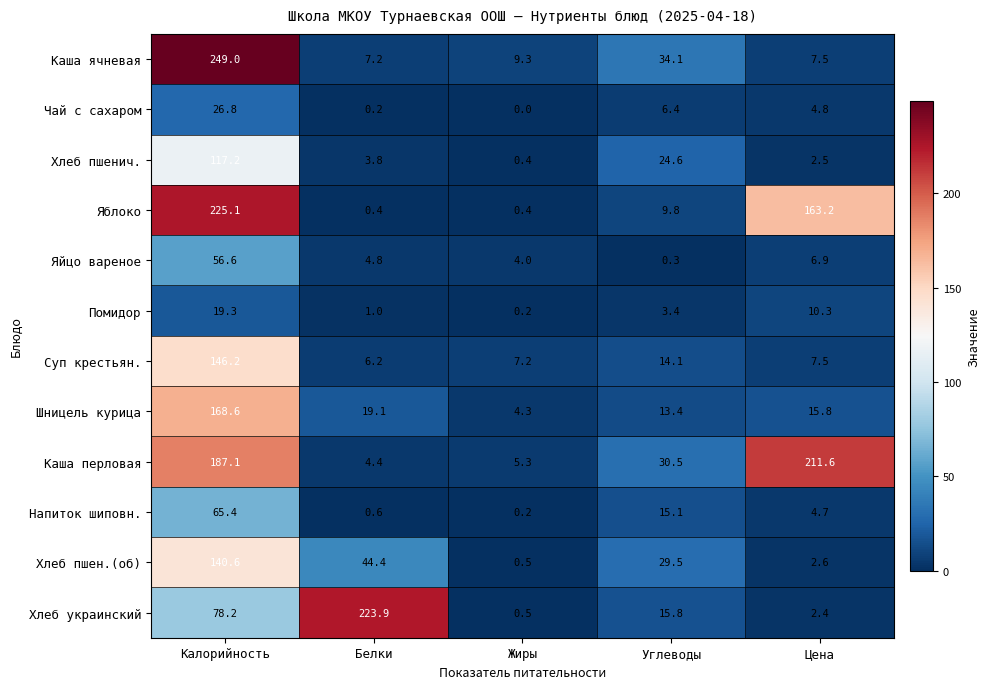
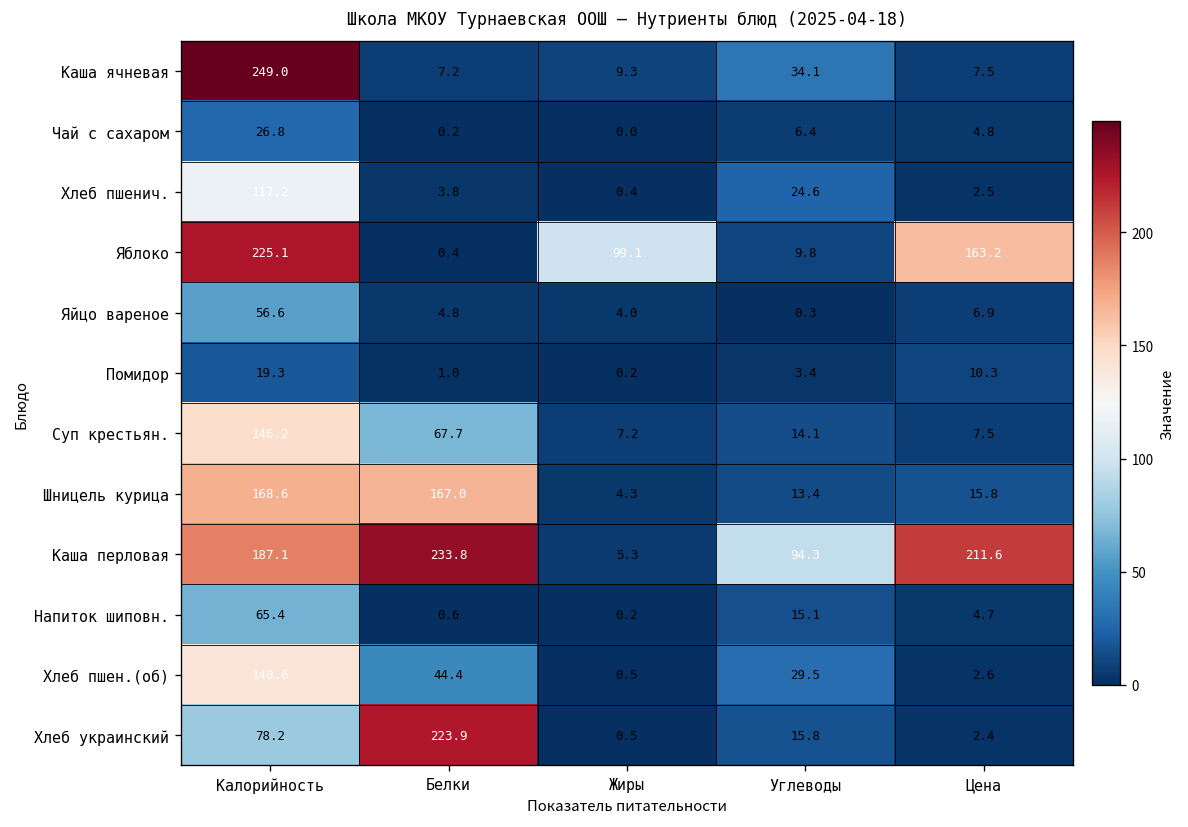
  {
    "Каша ячневая": {
      "Калорийность": 249.0,
      "Белки": 7.2,
      "Жиры": 9.3,
      "Углеводы": 34.1,
      "Цена": 7.5
    },
    "Чай с сахаром": {
      "Калорийность": 26.8,
      "Белки": 0.2,
      "Жиры": 0.0,
      "Углеводы": 6.4,
      "Цена": 4.8
    },
    "Хлеб пшенич.": {
      "Белки": 3.8,
      "Жиры": 0.4,
      "Углеводы": 24.6,
      "Цена": 2.5
    },
    "Яблоко": {
      "Калорийность": 225.1,
      "Белки": 0.4,
-     "Жиры": 0.4,
+     "Жиры": 99.1,
      "Углеводы": 9.8,
      "Цена": 163.2
    },
    "Яйцо вареное": {
      "Калорийность": 56.6,
      "Белки": 4.8,
      "Жиры": 4.0,
      "Углеводы": 0.3,
      "Цена": 6.9
    },
    "Помидор": {
      "Калорийность": 19.3,
      "Белки": 1.0,
      "Жиры": 0.2,
      "Углеводы": 3.4,
      "Цена": 10.3
    },
    "Суп крестьян.": {
      "Калорийность": 146.2,
-     "Белки": 6.2,
+     "Белки": 67.7,
      "Жиры": 7.2,
      "Углеводы": 14.1,
      "Цена": 7.5
    },
    "Шницель курица": {
      "Калорийность": 168.6,
-     "Белки": 19.1,
+     "Белки": 167.0,
      "Жиры": 4.3,
      "Углеводы": 13.4,
      "Цена": 15.8
    },
    "Каша перловая": {
      "Калорийность": 187.1,
-     "Белки": 4.4,
+     "Белки": 233.8,
      "Жиры": 5.3,
-     "Углеводы": 30.5,
+     "Углеводы": 94.3,
      "Цена": 211.6
    },
    "Напиток шиповн.": {
      "Калорийность": 65.4,
      "Белки": 0.6,
      "Жиры": 0.2,
      "Углеводы": 15.1,
      "Цена": 4.7
    },
    "Хлеб пшен.(об)": {
      "Белки": 44.4,
      "Жиры": 0.5,
      "Углеводы": 29.5,
      "Цена": 2.6
    },
    "Хлеб украинский": {
      "Калорийность": 78.2,
      "Белки": 223.9,
      "Жиры": 0.5,
      "Углеводы": 15.8,
      "Цена": 2.4
    }
  }
